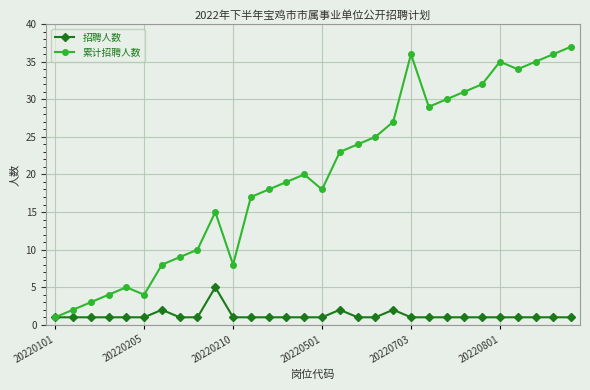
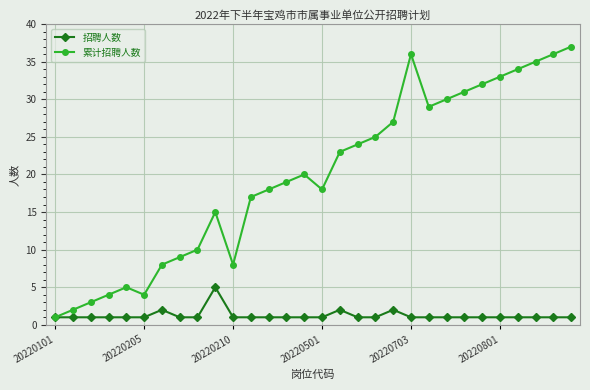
  {
    "招聘人数": {
      "20220205": 1,
      "20220210": 1,
      "20220501": 1,
      "20220703": 1,
      "20220801": 1
    },
    "累计招聘人数": {
      "20220205": 4,
      "20220210": 8,
      "20220501": 18,
      "20220703": 36,
-     "20220801": 35
+     "20220801": 33
    }
  }
